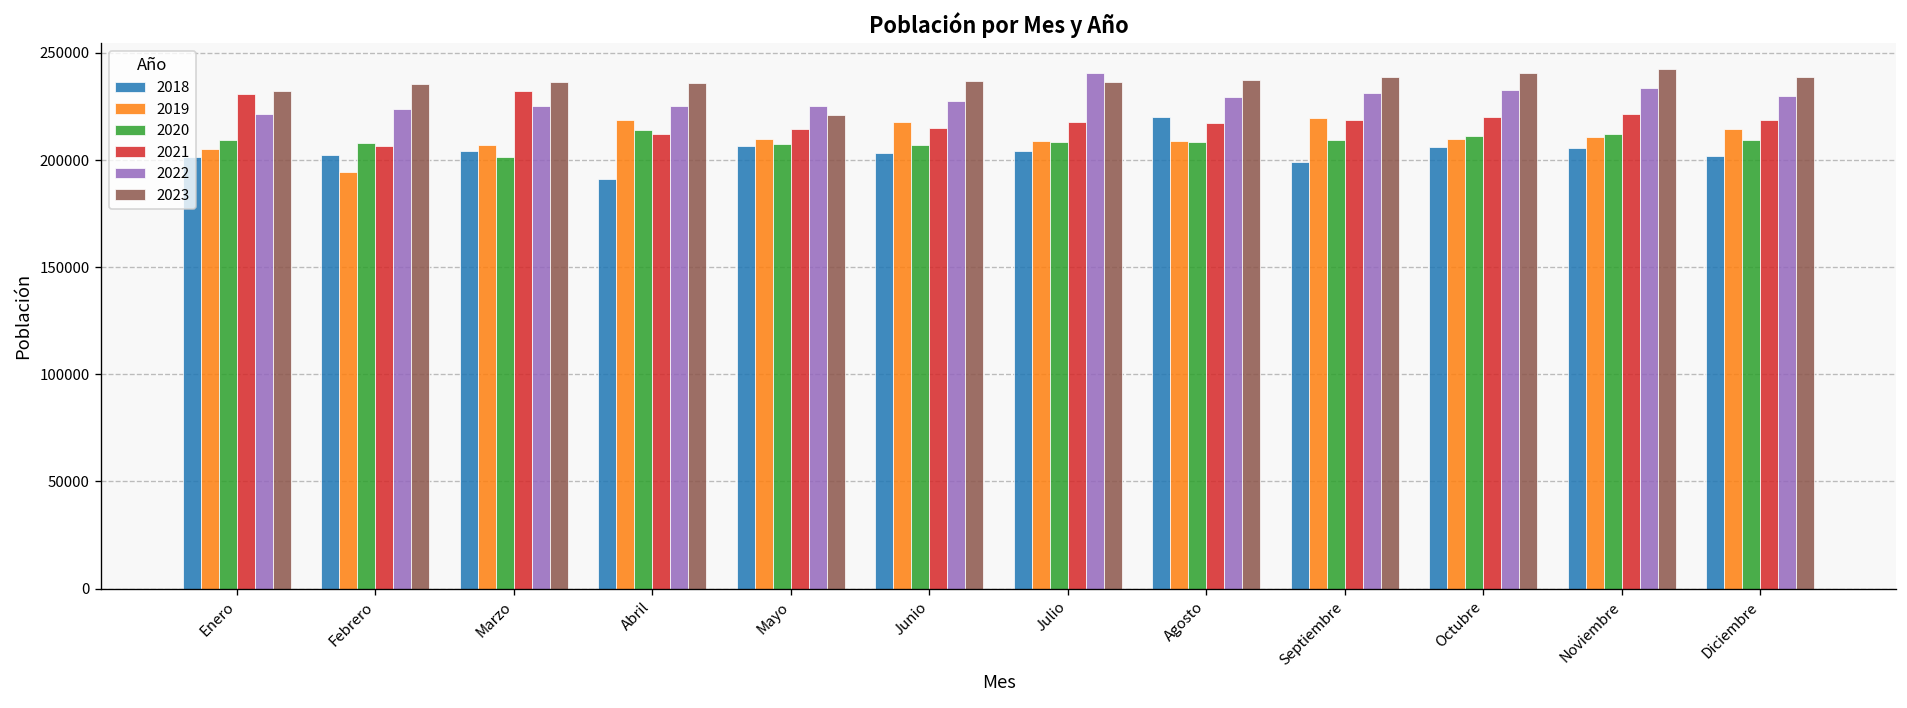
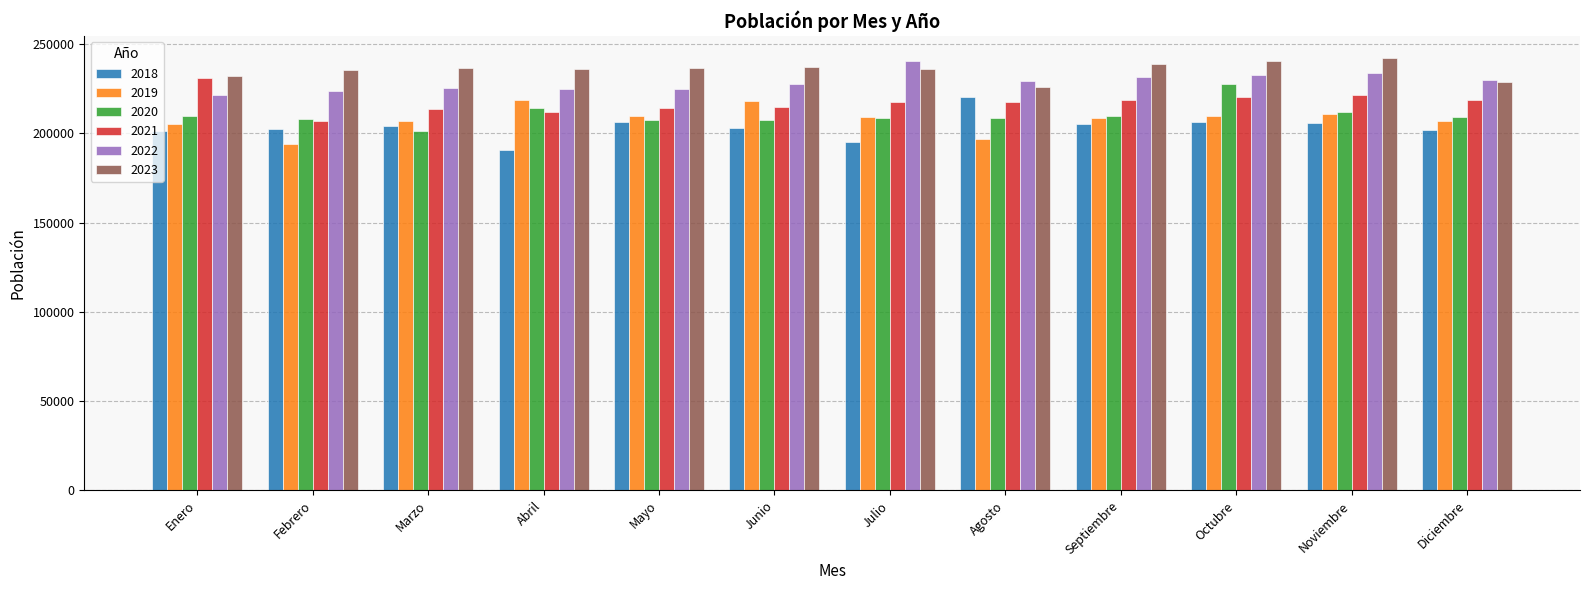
  {
    "2018": {
      "Febrero": 203000,
      "Marzo": 204000,
      "Abril": 191000,
      "Mayo": 207000,
      "Junio": 203000,
-     "Julio": 204000,
+     "Julio": 195000,
      "Agosto": 220000,
-     "Septiembre": 199000,
+     "Septiembre": 205000,
      "Octubre": 206000,
      "Noviembre": 206000,
      "Diciembre": 202000
    },
    "2019": {
      "Enero": 205000,
      "Febrero": 194000,
      "Marzo": 207000,
      "Abril": 219000,
      "Mayo": 210000,
      "Junio": 218000,
      "Julio": 209000,
-     "Agosto": 209000,
-     "Septiembre": 219000,
+     "Agosto": 197000,
+     "Septiembre": 208000,
      "Octubre": 210000,
      "Noviembre": 211000,
-     "Diciembre": 215000
+     "Diciembre": 207000
    },
    "2020": {
      "Enero": 209000,
      "Febrero": 208000,
      "Marzo": 201000,
      "Abril": 214000,
      "Mayo": 208000,
      "Junio": 207000,
      "Julio": 209000,
      "Agosto": 208000,
      "Septiembre": 210000,
-     "Octubre": 211000,
+     "Octubre": 228000,
      "Noviembre": 212000,
      "Diciembre": 209000
    },
    "2021": {
      "Enero": 231000,
      "Febrero": 207000,
-     "Marzo": 232000,
+     "Marzo": 213000,
      "Abril": 212000,
      "Mayo": 214000,
      "Junio": 215000,
      "Julio": 218000,
      "Agosto": 217000,
      "Septiembre": 219000,
      "Octubre": 220000,
      "Noviembre": 222000,
      "Diciembre": 219000
    },
    "2022": {
      "Enero": 221000,
      "Febrero": 224000,
      "Marzo": 225000,
      "Abril": 225000,
      "Mayo": 225000,
      "Junio": 228000,
      "Julio": 241000,
      "Agosto": 229000,
      "Septiembre": 231000,
      "Octubre": 233000,
      "Noviembre": 234000,
      "Diciembre": 230000
    },
    "2023": {
      "Enero": 232000,
      "Febrero": 236000,
      "Marzo": 236000,
      "Abril": 236000,
-     "Mayo": 221000,
+     "Mayo": 237000,
      "Junio": 237000,
      "Julio": 236000,
-     "Agosto": 237000,
+     "Agosto": 226000,
      "Septiembre": 239000,
      "Octubre": 241000,
      "Noviembre": 242000,
-     "Diciembre": 239000
+     "Diciembre": 229000
    }
  }
